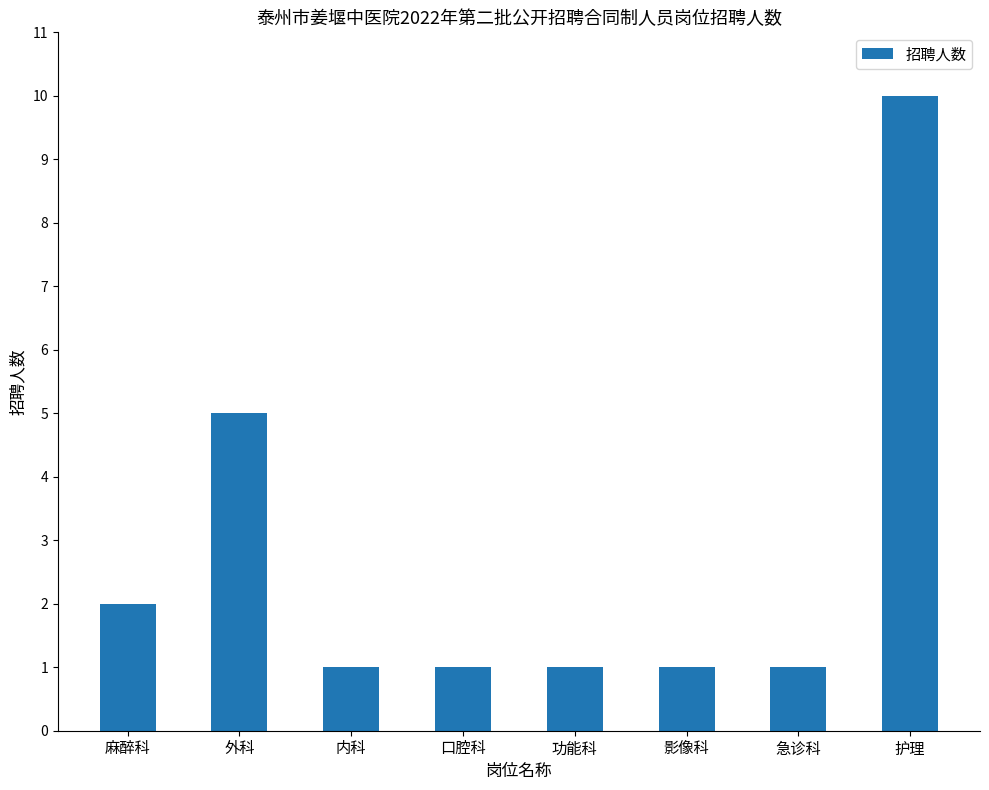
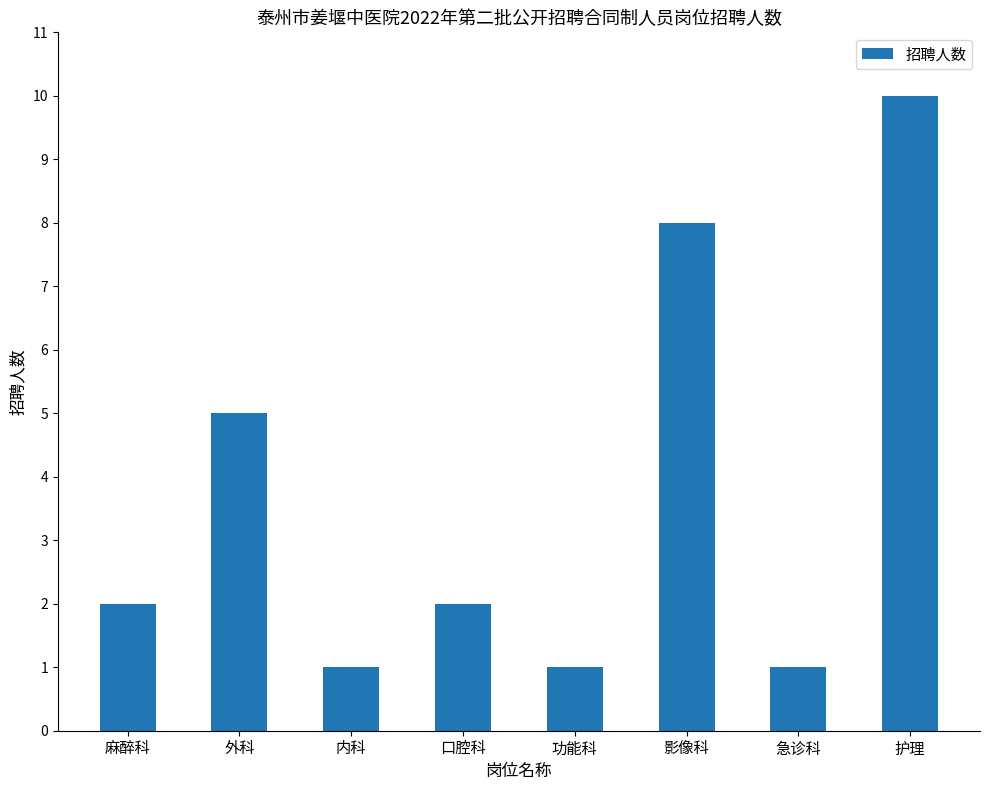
  {
    "麻醉科": 2,
    "外科": 5,
    "内科": 1,
-   "口腔科": 1,
+   "口腔科": 2,
    "功能科": 1,
-   "影像科": 1,
+   "影像科": 8,
    "急诊科": 1,
    "护理": 10
  }
